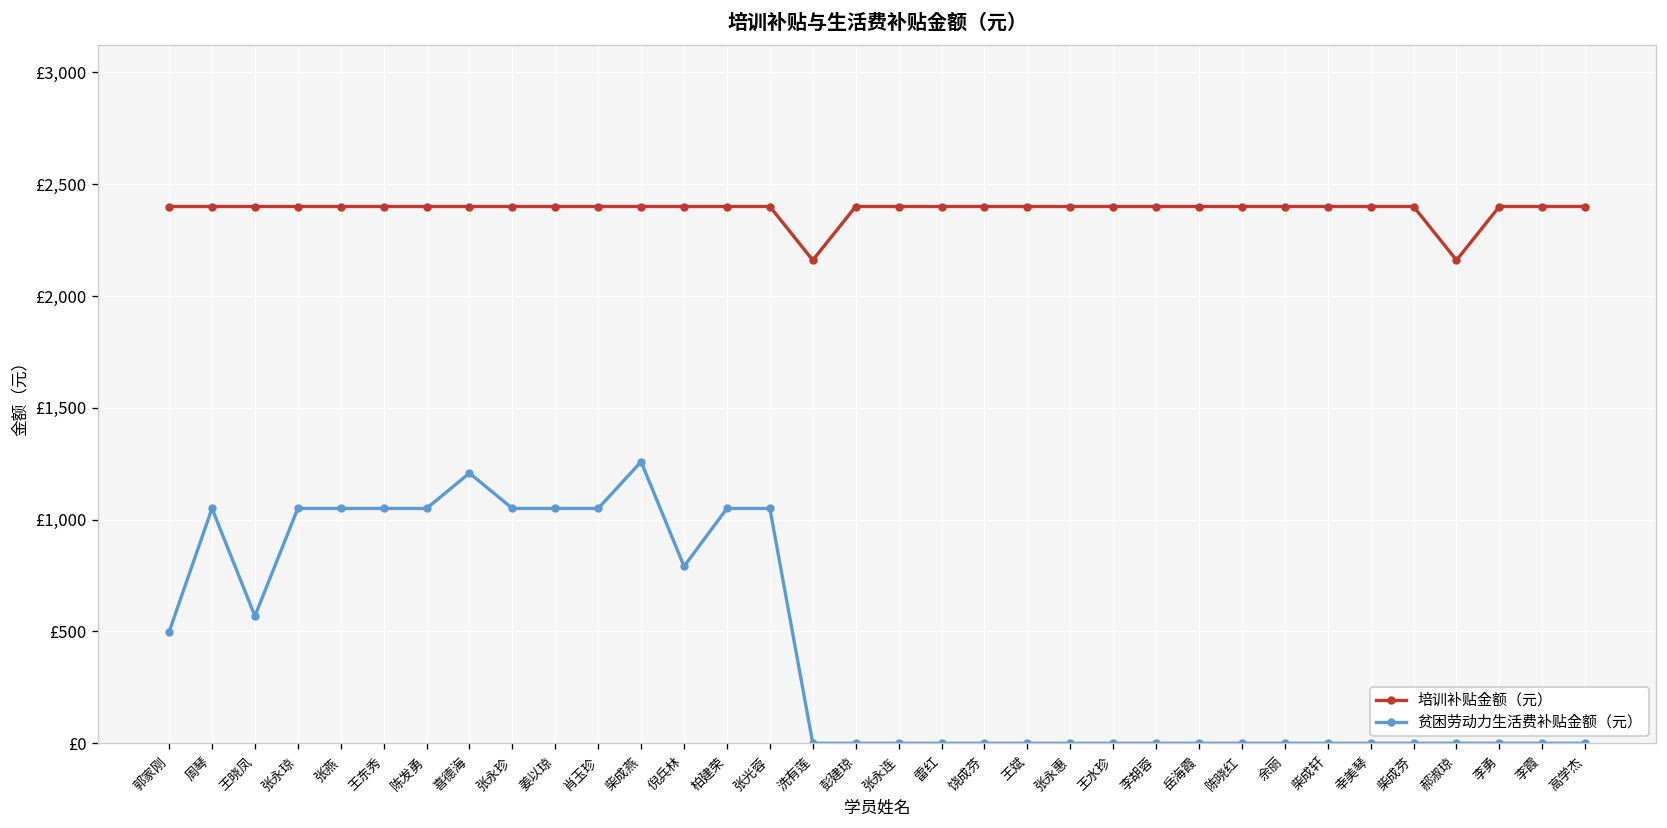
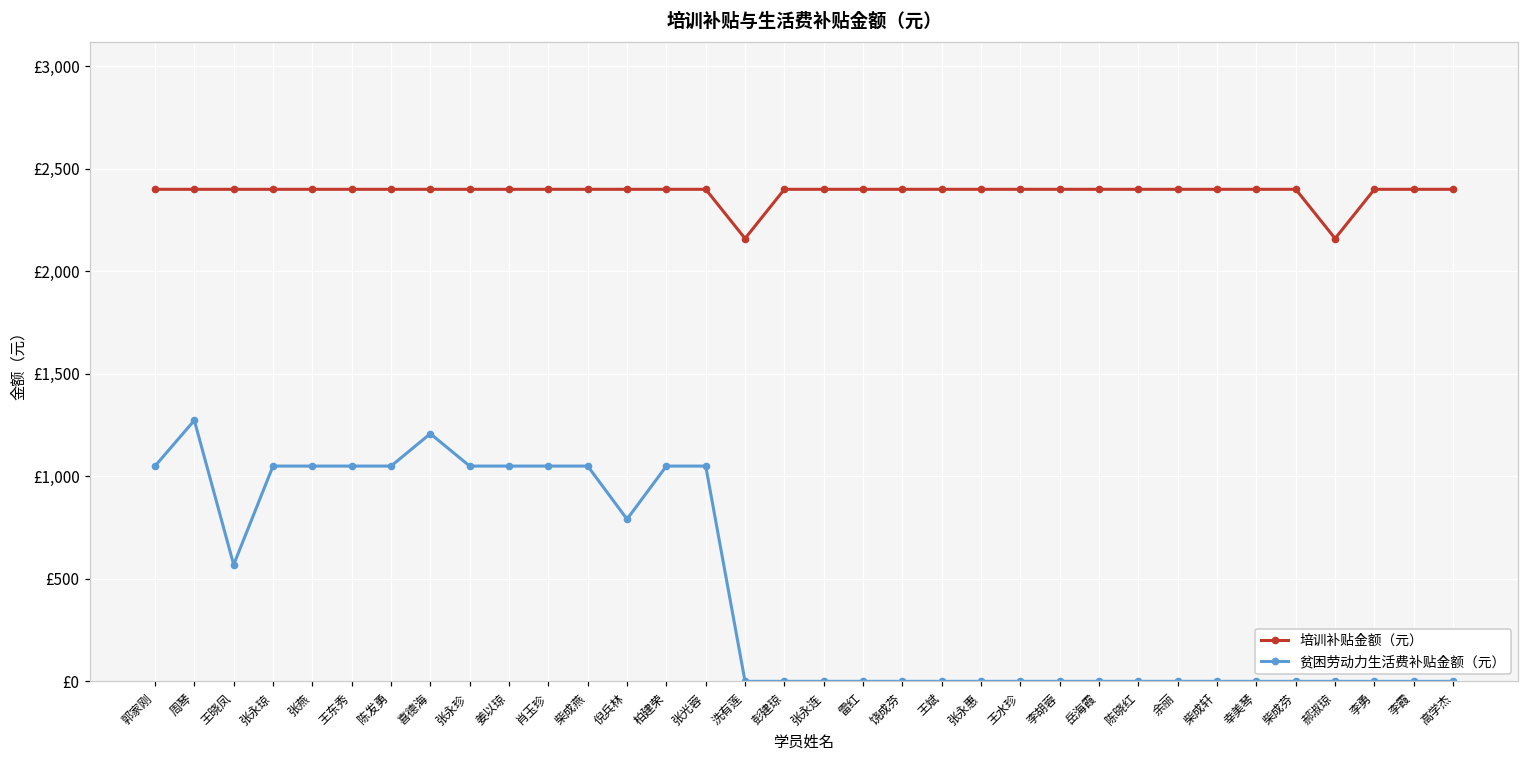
  {
    "培训补贴金额（元）": {
      "郭家刚": "£2,400",
      "周琴": "£2,400",
      "王晓凤": "£2,400",
      "张永琼": "£2,400",
      "张燕": "£2,400",
      "王东秀": "£2,400",
      "陈发勇": "£2,400",
      "喜德海": "£2,400",
      "张永珍": "£2,400",
      "姜以琼": "£2,400",
      "肖玉珍": "£2,400",
      "柴成燕": "£2,400",
      "倪兵林": "£2,400",
      "柏建荣": "£2,400",
      "张光蓉": "£2,400",
      "洗有莲": "£2,160",
      "彭建琼": "£2,400",
      "张永连": "£2,400",
      "雷红": "£2,400",
      "饶成芬": "£2,400",
      "王斌": "£2,400",
      "张永惠": "£2,400",
      "王水珍": "£2,400",
      "李胡蓉": "£2,400",
      "岳海霞": "£2,400",
      "陈晓红": "£2,400",
      "余丽": "£2,400",
      "柴成轩": "£2,400",
      "幸美琴": "£2,400",
      "柴成芬": "£2,400",
      "郝淑琼": "£2,160",
      "李勇": "£2,400",
      "李霞": "£2,400",
      "高学杰": "£2,400"
    },
    "贫困劳动力生活费补贴金额（元）": {
-     "郭家刚": "£500",
-     "周琴": "£1,050",
+     "郭家刚": "£1,050",
+     "周琴": "£1,270",
      "王晓凤": "£570",
      "张永琼": "£1,050",
      "张燕": "£1,050",
      "王东秀": "£1,050",
      "陈发勇": "£1,050",
      "喜德海": "£1,210",
      "张永珍": "£1,050",
      "姜以琼": "£1,050",
      "肖玉珍": "£1,050",
-     "柴成燕": "£1,260",
+     "柴成燕": "£1,050",
      "倪兵林": "£790",
      "柏建荣": "£1,050",
      "张光蓉": "£1,050",
      "洗有莲": "£0",
      "彭建琼": "£0",
      "张永连": "£0",
      "雷红": "£0",
      "饶成芬": "£0",
      "王斌": "£0",
      "张永惠": "£0",
      "王水珍": "£0",
      "李胡蓉": "£0",
      "岳海霞": "£0",
      "陈晓红": "£0",
      "余丽": "£0",
      "柴成轩": "£0",
      "幸美琴": "£0",
      "柴成芬": "£0",
      "郝淑琼": "£0",
      "李勇": "£0",
      "李霞": "£0",
      "高学杰": "£0"
    }
  }
